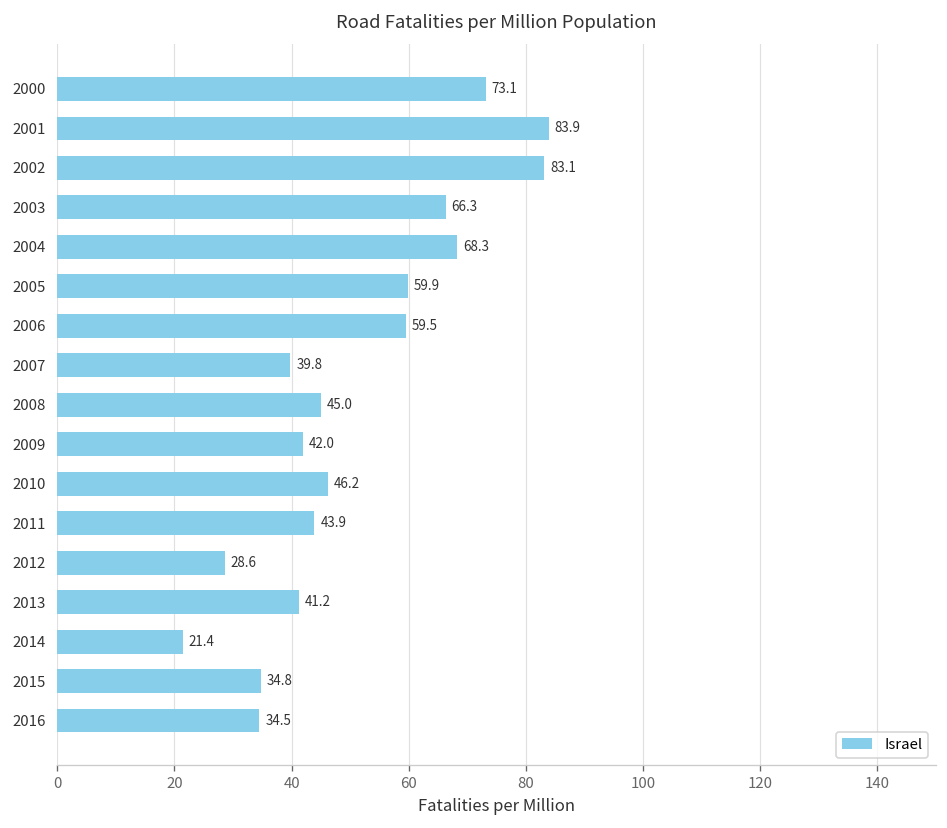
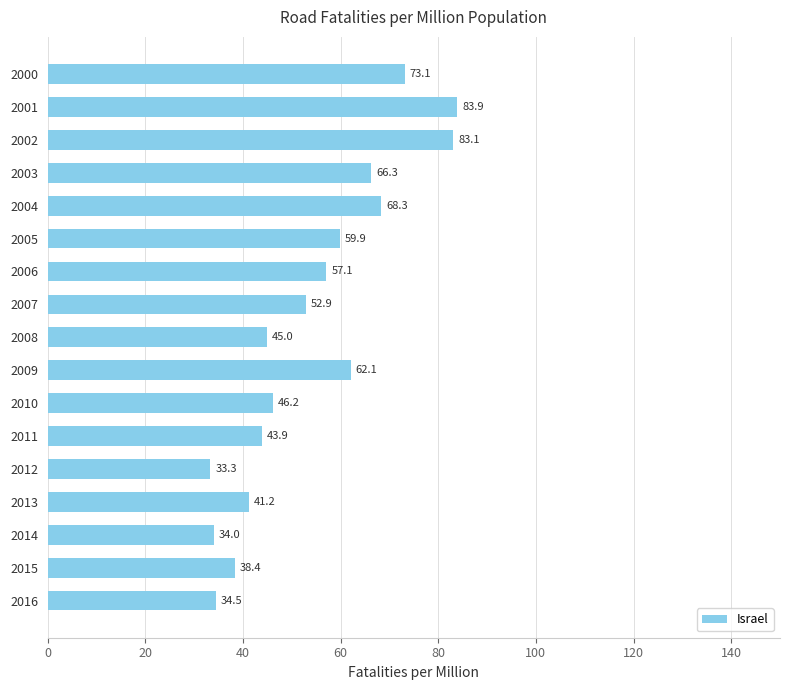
  {
    "2000": 73.1,
    "2001": 83.9,
    "2002": 83.1,
    "2003": 66.3,
    "2004": 68.3,
    "2005": 59.9,
-   "2006": 59.5,
-   "2007": 39.8,
+   "2006": 57.1,
+   "2007": 52.9,
    "2008": 45.0,
-   "2009": 42.0,
+   "2009": 62.1,
    "2010": 46.2,
    "2011": 43.9,
-   "2012": 28.6,
+   "2012": 33.3,
    "2013": 41.2,
-   "2014": 21.4,
-   "2015": 34.8,
+   "2014": 34.0,
+   "2015": 38.4,
    "2016": 34.5
  }
